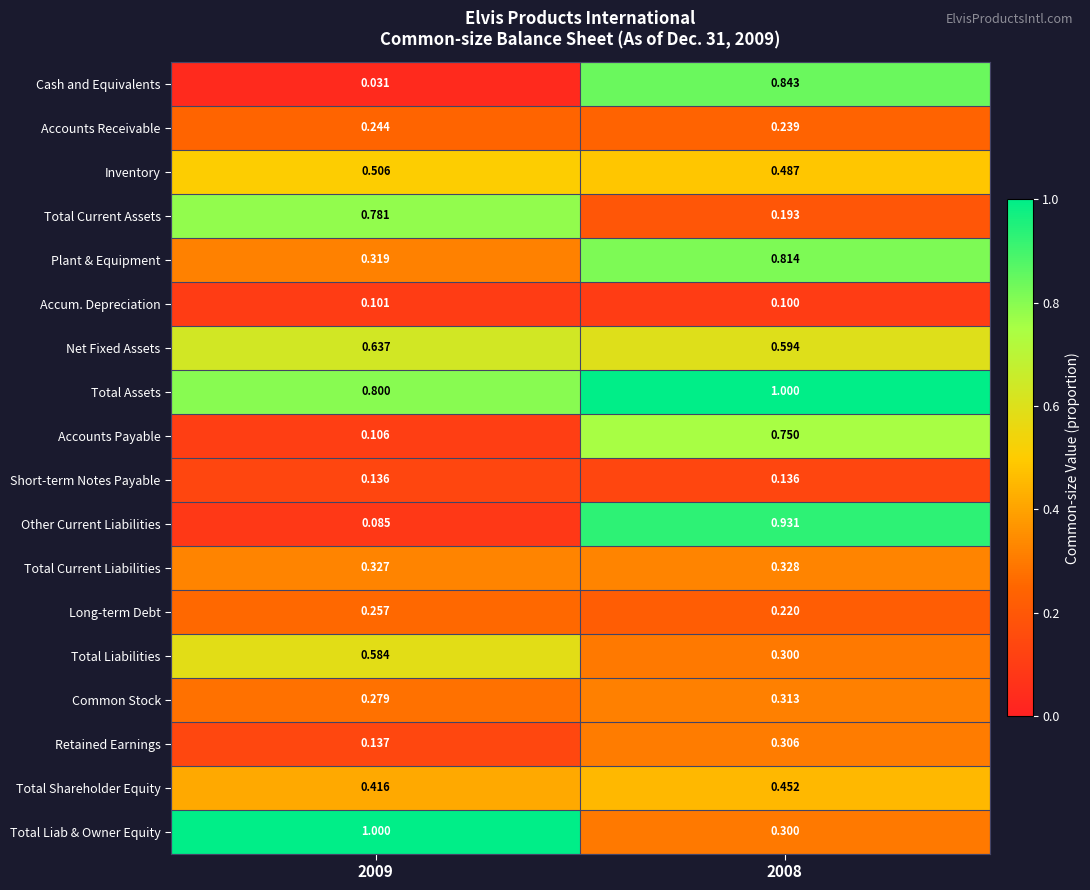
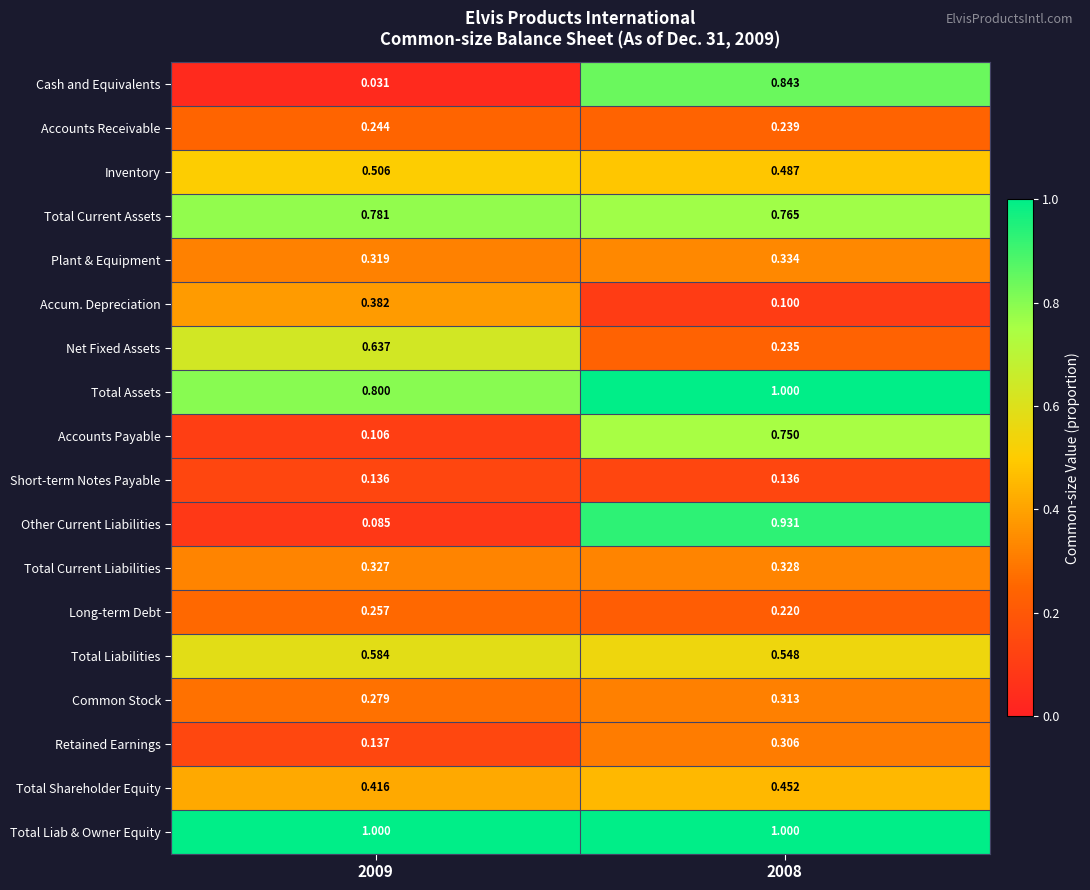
  {
    "Cash and Equivalents": {
      "2009": 0.031,
      "2008": 0.843
    },
    "Accounts Receivable": {
      "2009": 0.244,
      "2008": 0.239
    },
    "Inventory": {
      "2009": 0.506,
      "2008": 0.487
    },
    "Total Current Assets": {
      "2009": 0.781,
-     "2008": 0.193
+     "2008": 0.765
    },
    "Plant & Equipment": {
      "2009": 0.319,
-     "2008": 0.814
+     "2008": 0.334
    },
    "Accum. Depreciation": {
-     "2009": 0.101,
+     "2009": 0.382,
      "2008": 0.100
    },
    "Net Fixed Assets": {
      "2009": 0.637,
-     "2008": 0.594
+     "2008": 0.235
    },
    "Total Assets": {
      "2009": 0.800,
      "2008": 1.000
    },
    "Accounts Payable": {
      "2009": 0.106,
      "2008": 0.750
    },
    "Short-term Notes Payable": {
      "2009": 0.136,
      "2008": 0.136
    },
    "Other Current Liabilities": {
      "2009": 0.085,
      "2008": 0.931
    },
    "Total Current Liabilities": {
      "2009": 0.327,
      "2008": 0.328
    },
    "Long-term Debt": {
      "2009": 0.257,
      "2008": 0.220
    },
    "Total Liabilities": {
      "2009": 0.584,
-     "2008": 0.300
+     "2008": 0.548
    },
    "Common Stock": {
      "2009": 0.279,
      "2008": 0.313
    },
    "Retained Earnings": {
      "2009": 0.137,
      "2008": 0.306
    },
    "Total Shareholder Equity": {
      "2009": 0.416,
      "2008": 0.452
    },
    "Total Liab & Owner Equity": {
      "2009": 1.000,
-     "2008": 0.300
+     "2008": 1.000
    }
  }
